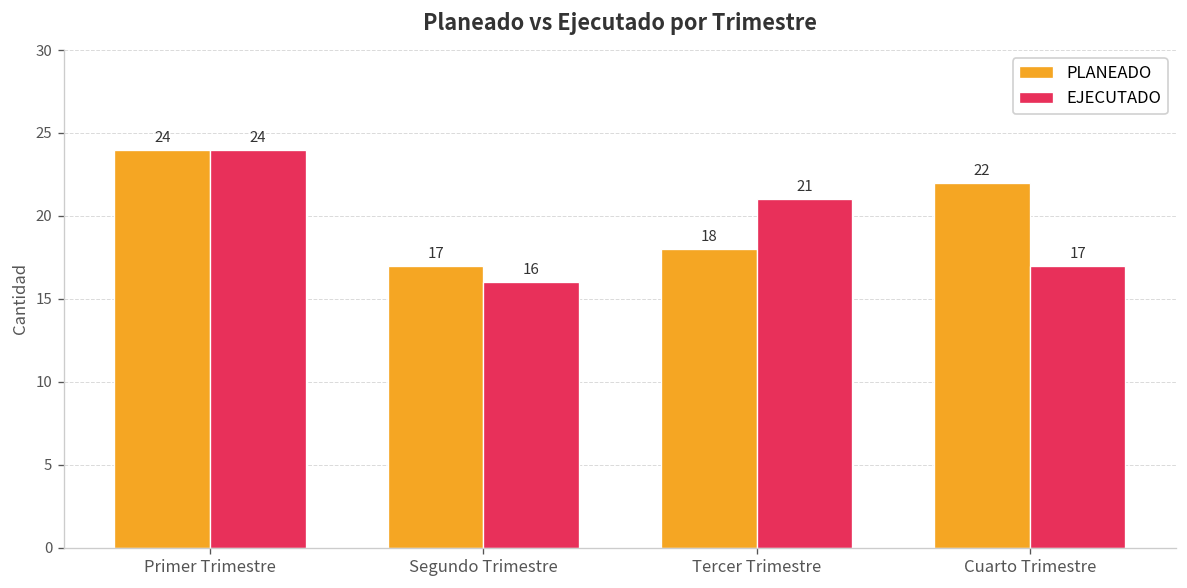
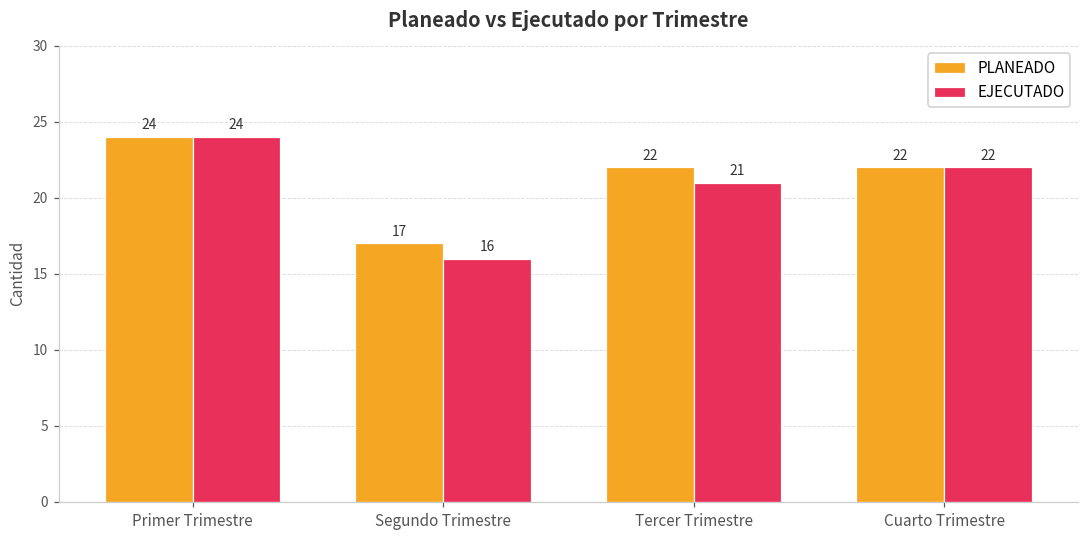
  {
    "PLANEADO": {
      "Primer Trimestre": 24,
      "Segundo Trimestre": 17,
-     "Tercer Trimestre": 18,
+     "Tercer Trimestre": 22,
      "Cuarto Trimestre": 22
    },
    "EJECUTADO": {
      "Primer Trimestre": 24,
      "Segundo Trimestre": 16,
      "Tercer Trimestre": 21,
-     "Cuarto Trimestre": 17
+     "Cuarto Trimestre": 22
    }
  }
